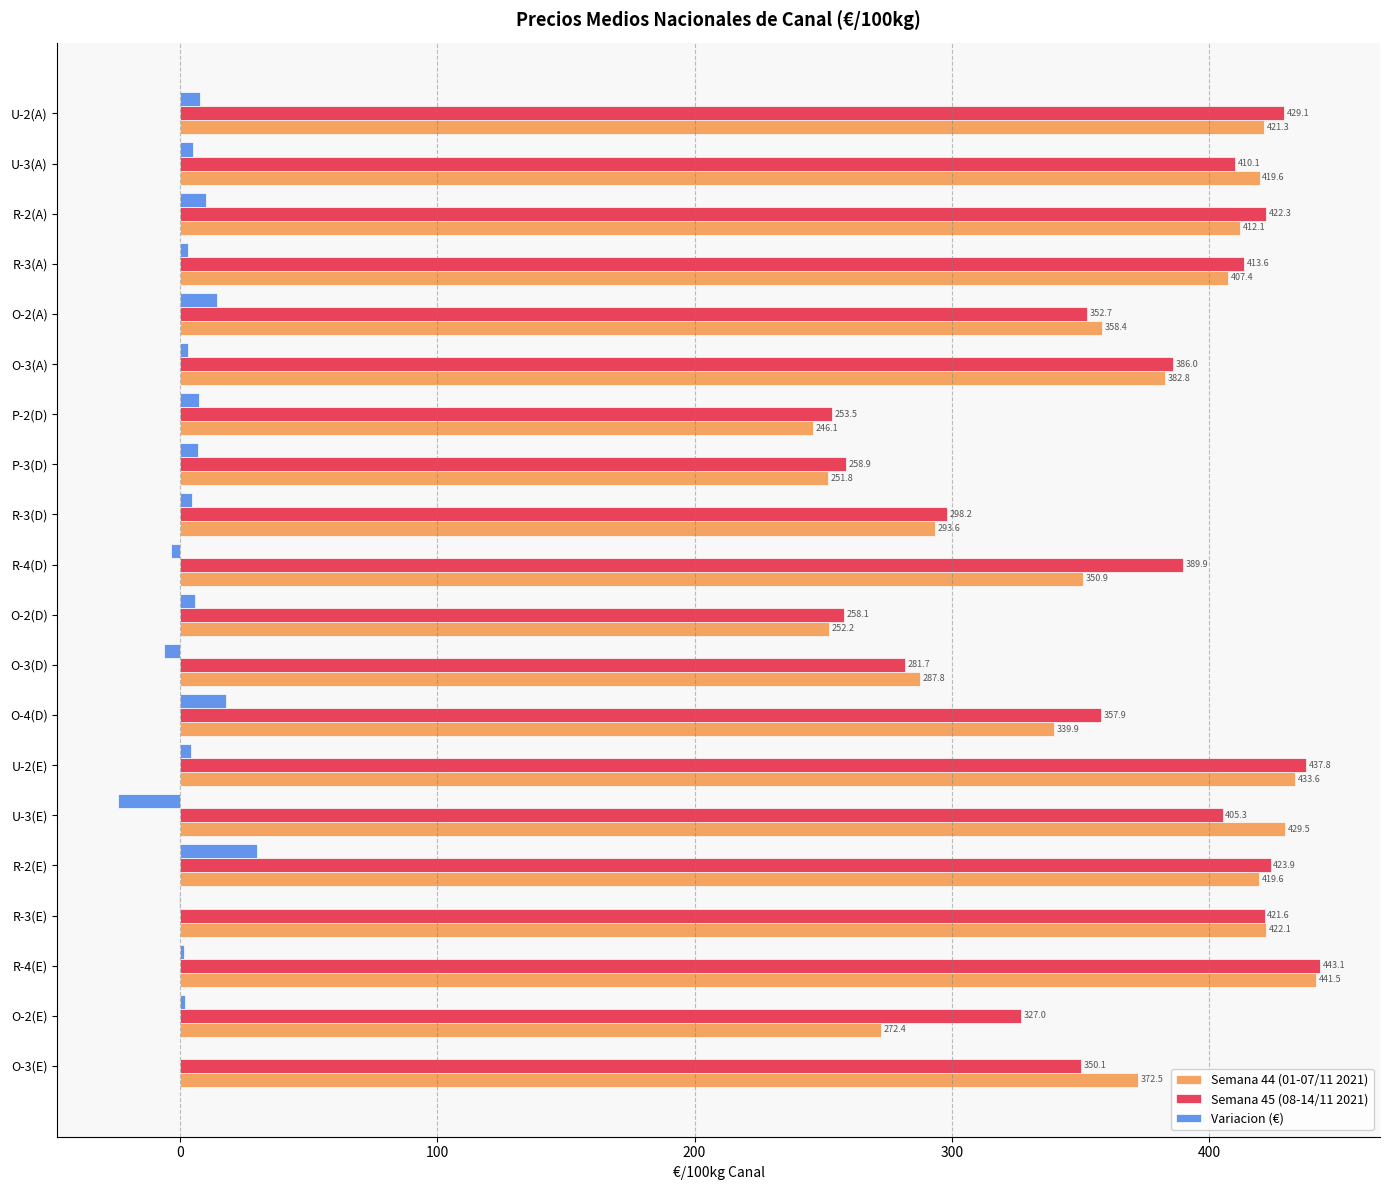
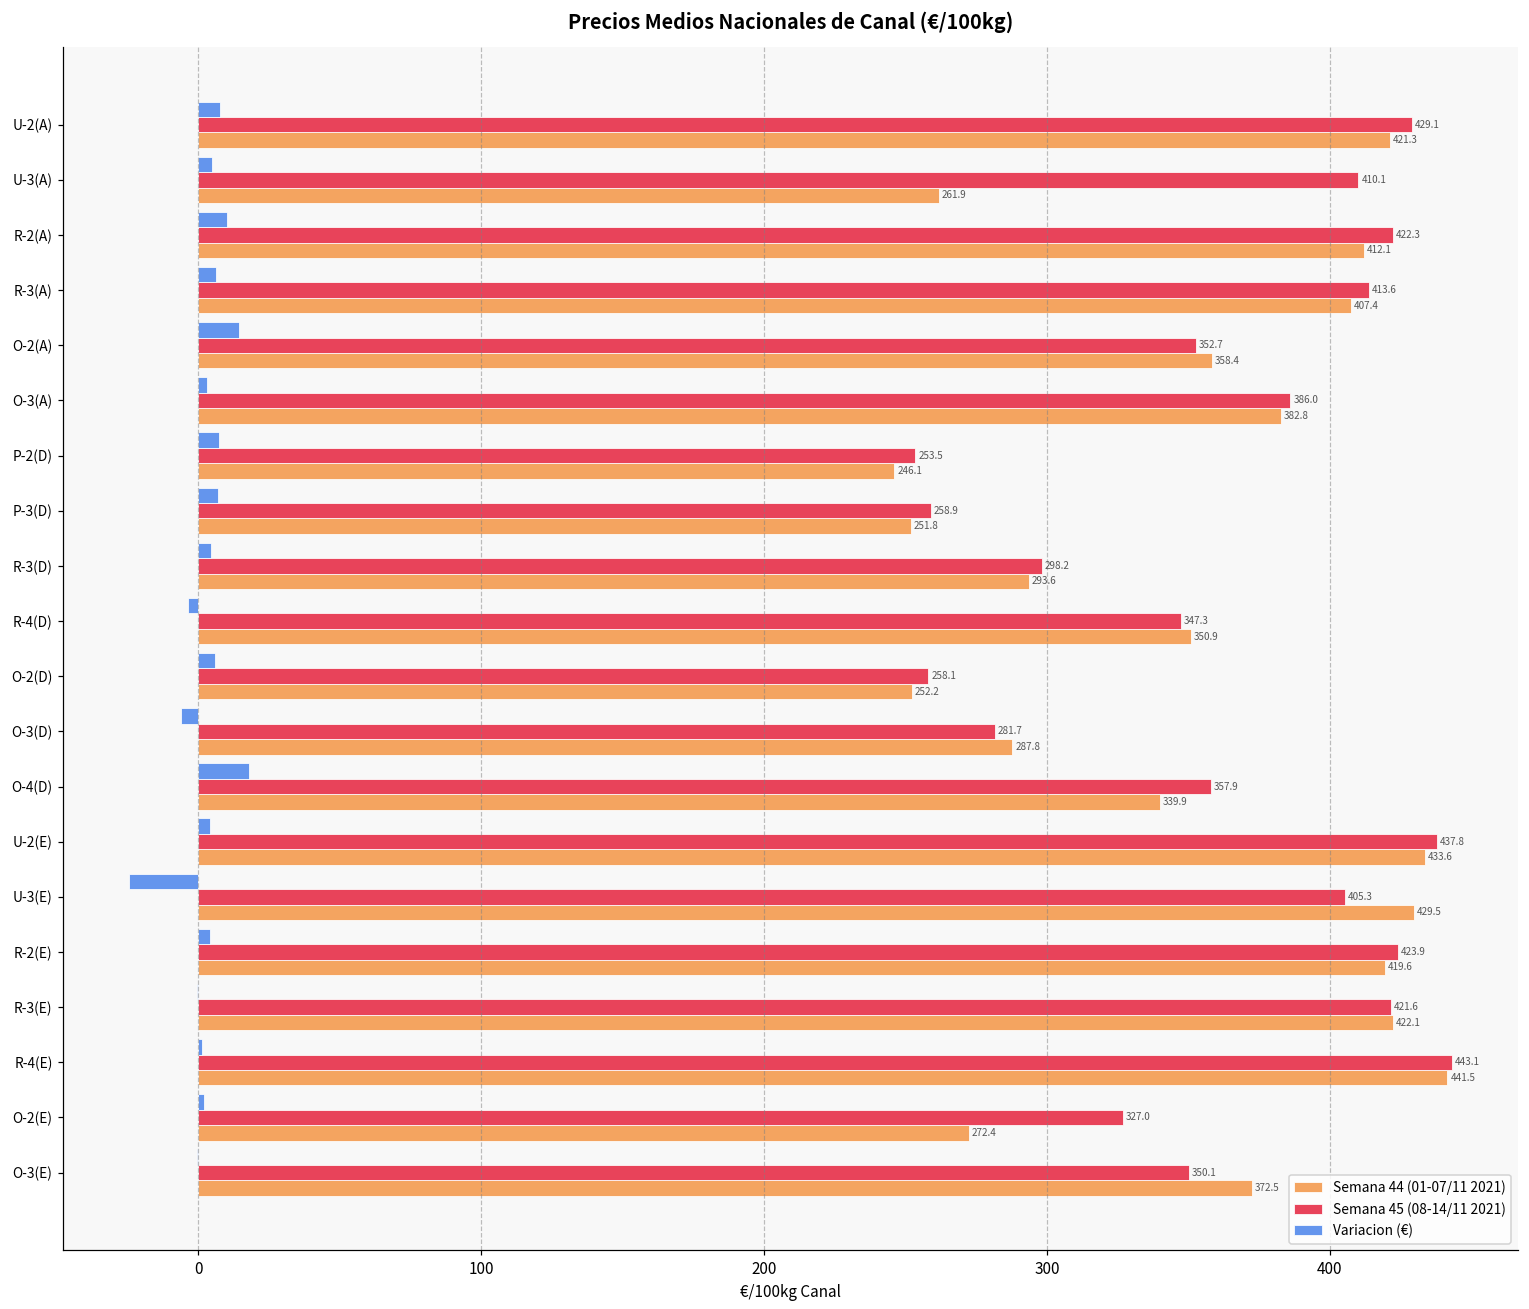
  {
    "Semana 44 (01-07/11 2021)": {
      "U-2(A)": 421.3,
-     "U-3(A)": 419.6,
+     "U-3(A)": 261.9,
      "R-2(A)": 412.1,
      "R-3(A)": 407.4,
      "O-2(A)": 358.4,
      "O-3(A)": 382.8,
      "P-2(D)": 246.1,
      "P-3(D)": 251.8,
      "R-3(D)": 293.6,
      "R-4(D)": 350.9,
      "O-2(D)": 252.2,
      "O-3(D)": 287.8,
      "O-4(D)": 339.9,
      "U-2(E)": 433.6,
      "U-3(E)": 429.5,
      "R-2(E)": 419.6,
      "R-3(E)": 422.1,
      "R-4(E)": 441.5,
      "O-2(E)": 272.4,
      "O-3(E)": 372.5
    },
    "Semana 45 (08-14/11 2021)": {
      "U-2(A)": 429.1,
      "U-3(A)": 410.1,
      "R-2(A)": 422.3,
      "R-3(A)": 413.6,
      "O-2(A)": 352.7,
      "O-3(A)": 386.0,
      "P-2(D)": 253.5,
      "P-3(D)": 258.9,
      "R-3(D)": 298.2,
-     "R-4(D)": 389.9,
+     "R-4(D)": 347.3,
      "O-2(D)": 258.1,
      "O-3(D)": 281.7,
      "O-4(D)": 357.9,
      "U-2(E)": 437.8,
      "U-3(E)": 405.3,
      "R-2(E)": 423.9,
      "R-3(E)": 421.6,
      "R-4(E)": 443.1,
      "O-2(E)": 327.0,
      "O-3(E)": 350.1
    },
    "Variacion (€)": {
      "U-2(A)": 8,
      "U-3(A)": 5,
      "R-2(A)": 10,
-     "R-3(A)": 3,
+     "R-3(A)": 6,
      "O-2(A)": 14,
      "O-3(A)": 3,
      "P-2(D)": 7,
      "P-3(D)": 7,
      "R-3(D)": 5,
      "R-4(D)": -4,
      "O-2(D)": 6,
      "O-3(D)": -6,
      "O-4(D)": 18,
      "U-2(E)": 4,
      "U-3(E)": -24,
-     "R-2(E)": 30,
+     "R-2(E)": 4,
      "R-4(E)": 2,
      "O-2(E)": 2
    }
  }
